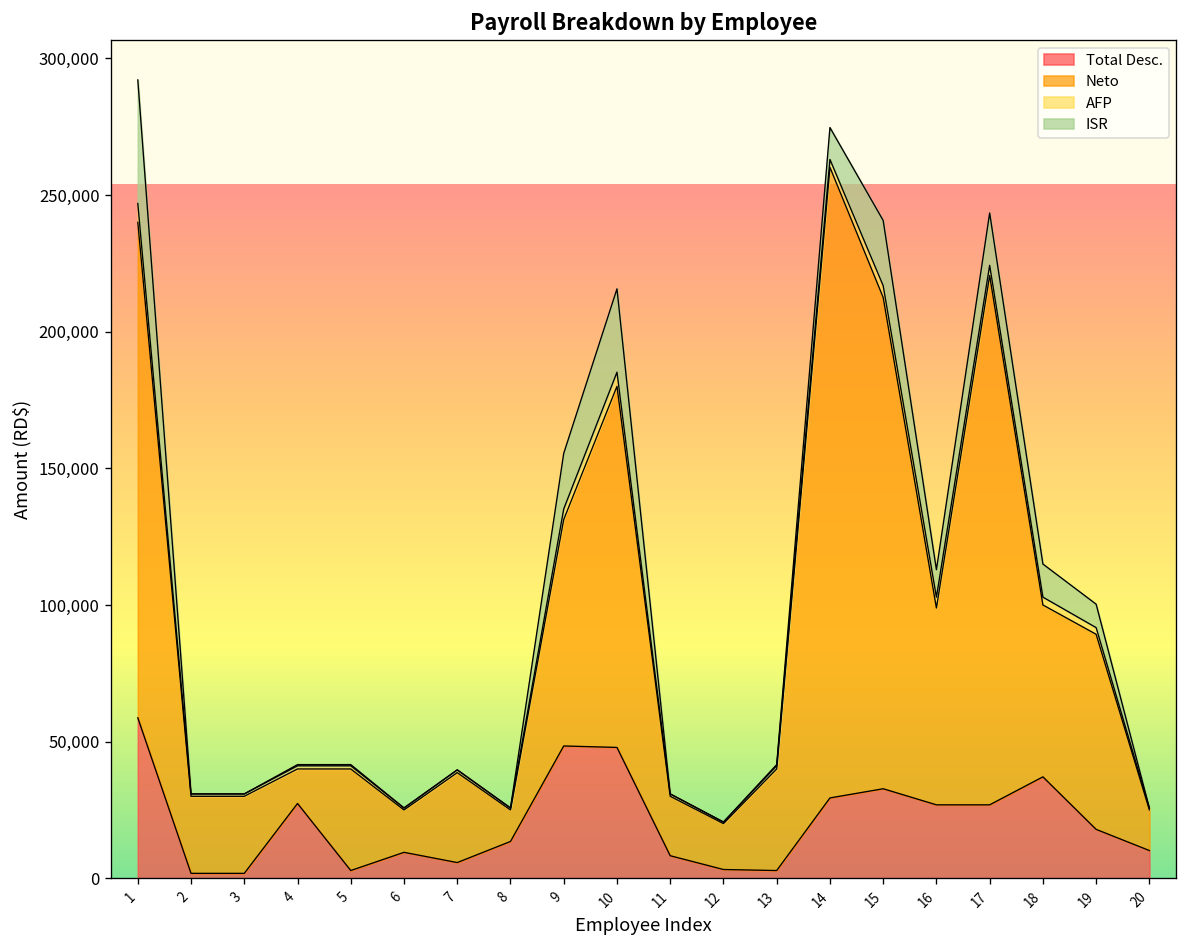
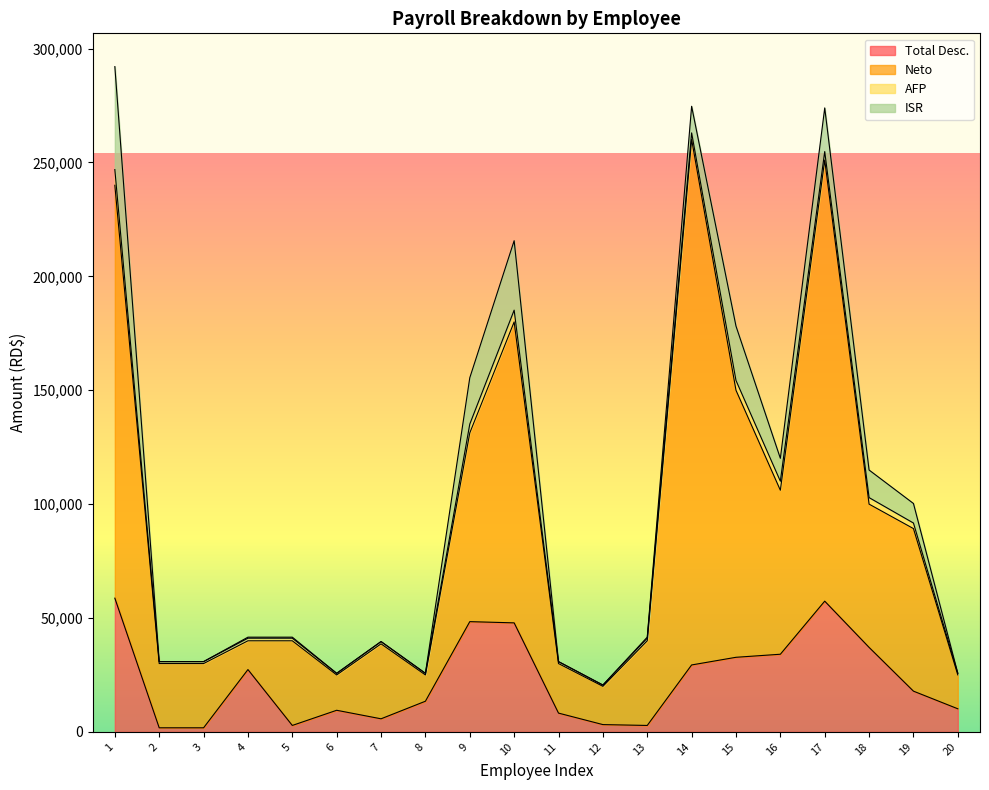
  {
    "Total Desc.": {
      "1": "59,000",
      "2": "2,000",
      "3": "2,000",
      "4": "27,000",
      "5": "3,000",
      "6": "9,000",
      "7": "6,000",
      "8": "13,000",
      "9": "48,000",
      "10": "48,000",
      "11": "8,000",
      "12": "3,000",
      "13": "3,000",
      "14": "29,000",
      "15": "33,000",
-     "16": "27,000",
-     "17": "27,000",
+     "16": "34,000",
+     "17": "57,000",
      "18": "37,000",
      "19": "18,000",
      "20": "10,000"
    },
    "Neto": {
      "1": "181,000",
      "4": "13,000",
      "5": "37,000",
      "9": "83,000",
      "10": "132,000",
      "13": "37,000",
      "14": "231,000",
-     "15": "180,000",
+     "15": "117,000",
      "16": "72,000",
      "17": "194,000",
      "18": "63,000",
      "19": "71,000"
    },
    "AFP": {
      "1": "7,000",
      "9": "4,000",
      "10": "5,000",
      "14": "3,000",
      "15": "4,000",
      "16": "4,000",
      "17": "4,000",
      "18": "3,000",
      "19": "2,000"
    },
    "ISR": {
      "1": "45,000",
      "9": "20,000",
      "10": "30,000",
      "14": "12,000",
      "15": "24,000",
      "16": "10,000",
      "17": "19,000",
      "18": "12,000",
      "19": "9,000"
    }
  }
